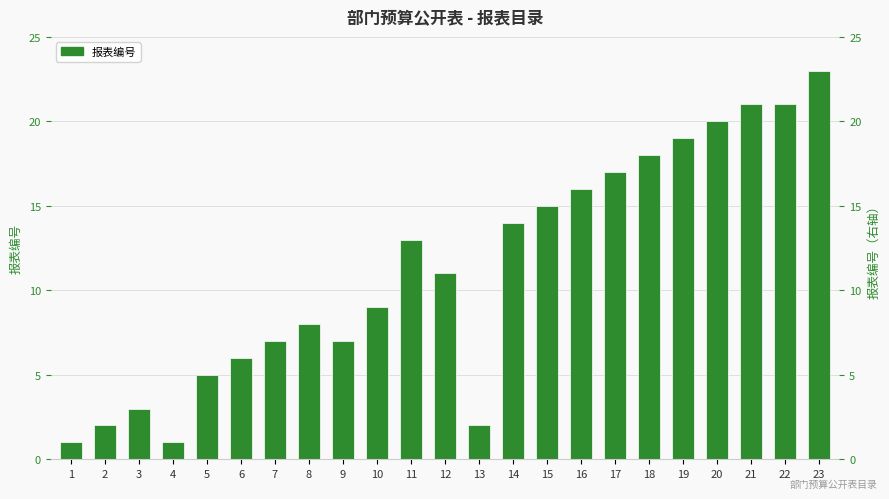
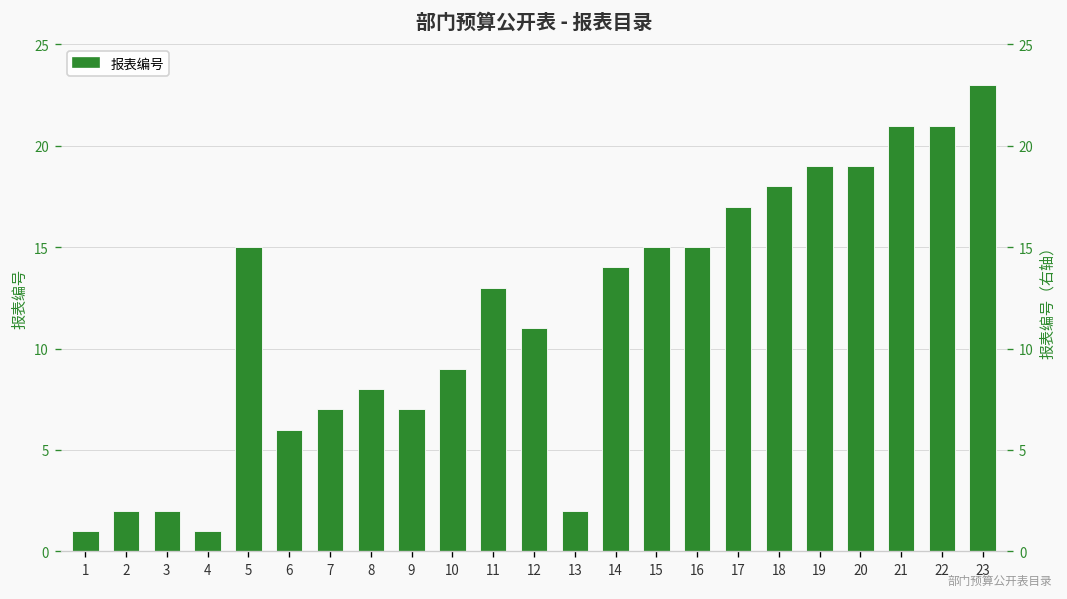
  {
    "1": 1,
    "2": 2,
-   "3": 3,
+   "3": 2,
    "4": 1,
-   "5": 5,
+   "5": 15,
    "6": 6,
    "7": 7,
    "8": 8,
    "9": 7,
    "10": 9,
    "11": 13,
    "12": 11,
    "13": 2,
    "14": 14,
    "15": 15,
-   "16": 16,
+   "16": 15,
    "17": 17,
    "18": 18,
    "19": 19,
-   "20": 20,
+   "20": 19,
    "21": 21,
    "22": 21,
    "23": 23
  }
